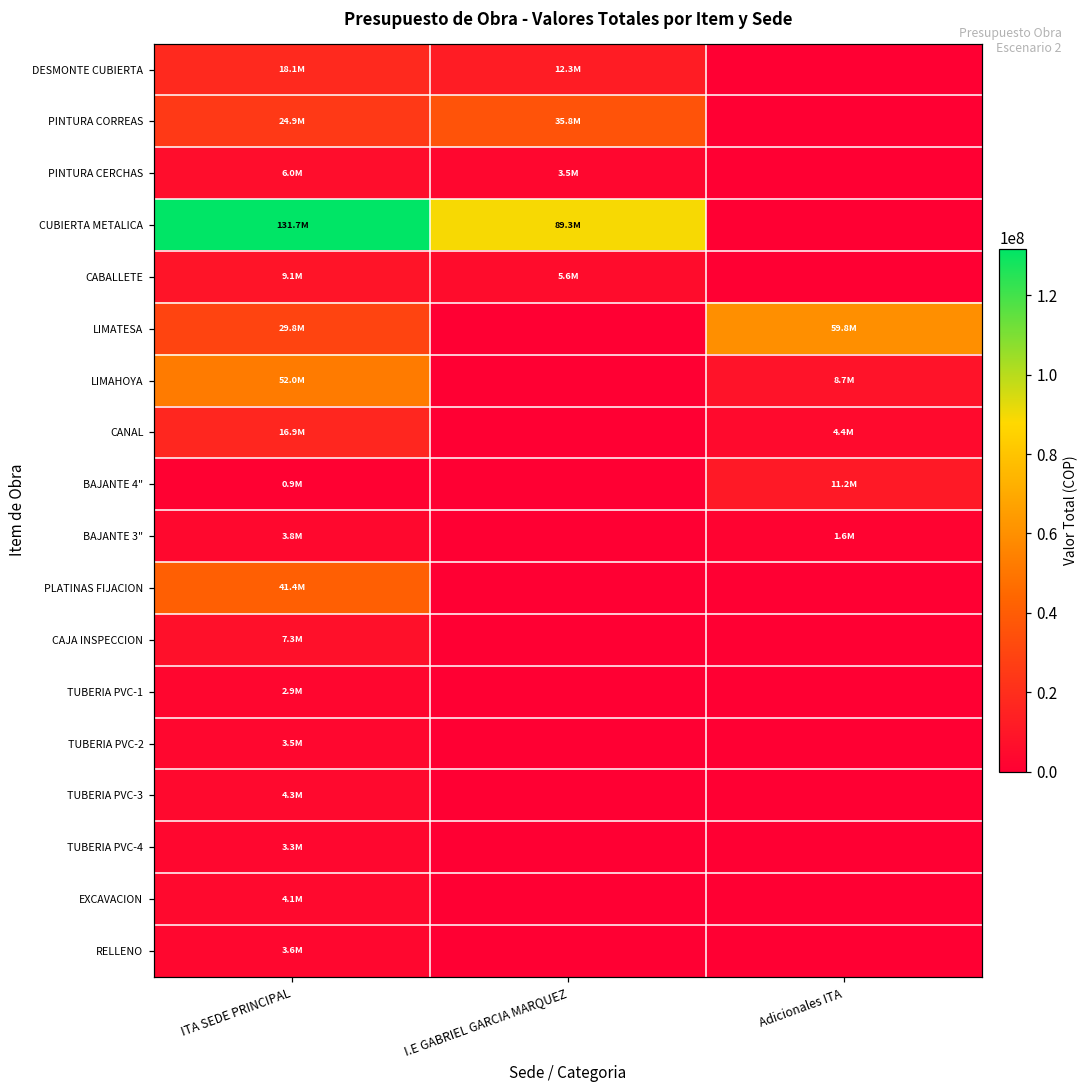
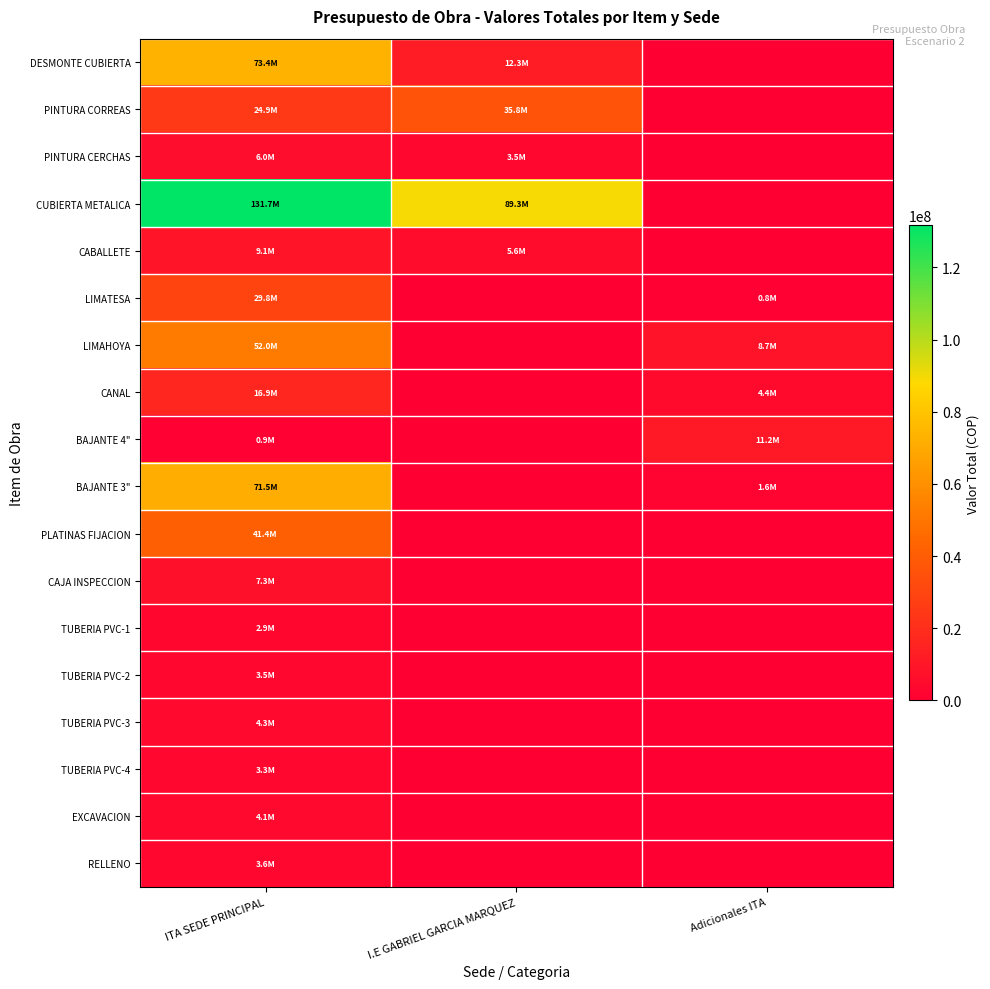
  {
    "DESMONTE CUBIERTA": {
-     "ITA SEDE PRINCIPAL": "18.1M",
+     "ITA SEDE PRINCIPAL": "73.4M",
      "I.E GABRIEL GARCIA MARQUEZ": "12.3M"
    },
    "PINTURA CORREAS": {
      "ITA SEDE PRINCIPAL": "24.9M",
      "I.E GABRIEL GARCIA MARQUEZ": "35.8M"
    },
    "PINTURA CERCHAS": {
      "ITA SEDE PRINCIPAL": "6.0M",
      "I.E GABRIEL GARCIA MARQUEZ": "3.5M"
    },
    "CUBIERTA METALICA": {
      "ITA SEDE PRINCIPAL": "131.7M",
      "I.E GABRIEL GARCIA MARQUEZ": "89.3M"
    },
    "CABALLETE": {
      "ITA SEDE PRINCIPAL": "9.1M",
      "I.E GABRIEL GARCIA MARQUEZ": "5.6M"
    },
    "LIMATESA": {
      "ITA SEDE PRINCIPAL": "29.8M",
-     "Adicionales ITA": "59.8M"
+     "Adicionales ITA": "0.8M"
    },
    "LIMAHOYA": {
      "ITA SEDE PRINCIPAL": "52.0M",
      "Adicionales ITA": "8.7M"
    },
    "CANAL": {
      "ITA SEDE PRINCIPAL": "16.9M",
      "Adicionales ITA": "4.4M"
    },
    "BAJANTE 4\"": {
      "ITA SEDE PRINCIPAL": "0.9M",
      "Adicionales ITA": "11.2M"
    },
    "BAJANTE 3\"": {
-     "ITA SEDE PRINCIPAL": "3.8M",
+     "ITA SEDE PRINCIPAL": "71.5M",
      "Adicionales ITA": "1.6M"
    },
    "PLATINAS FIJACION": {
      "ITA SEDE PRINCIPAL": "41.4M"
    },
    "CAJA INSPECCION": {
      "ITA SEDE PRINCIPAL": "7.3M"
    },
    "TUBERIA PVC-1": {
      "ITA SEDE PRINCIPAL": "2.9M"
    },
    "TUBERIA PVC-2": {
      "ITA SEDE PRINCIPAL": "3.5M"
    },
    "TUBERIA PVC-3": {
      "ITA SEDE PRINCIPAL": "4.3M"
    },
    "TUBERIA PVC-4": {
      "ITA SEDE PRINCIPAL": "3.3M"
    },
    "EXCAVACION": {
      "ITA SEDE PRINCIPAL": "4.1M"
    },
    "RELLENO": {
      "ITA SEDE PRINCIPAL": "3.6M"
    }
  }
